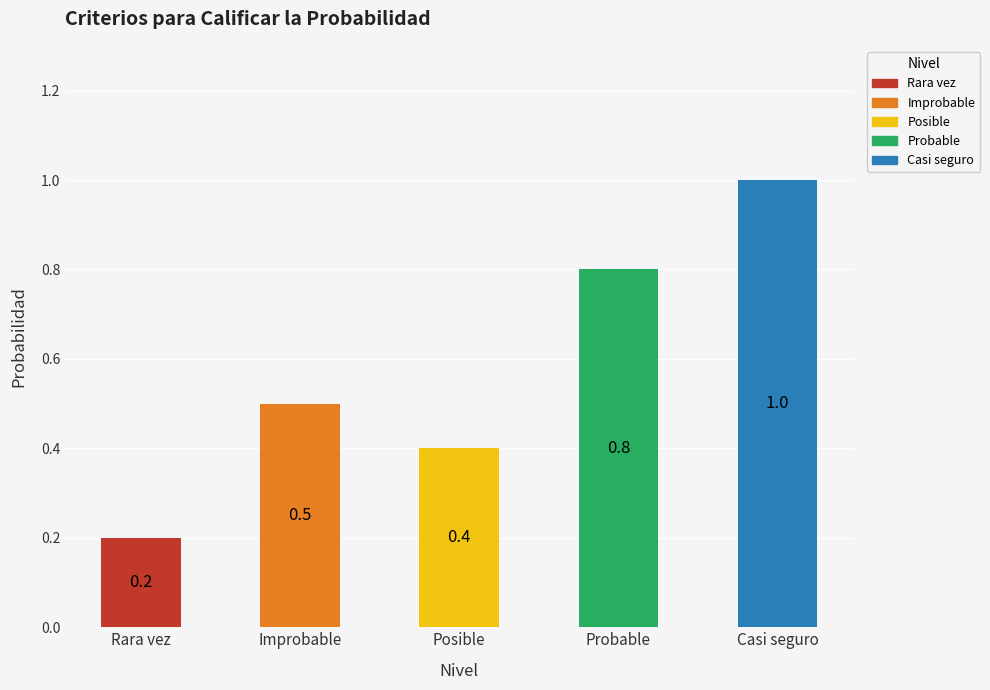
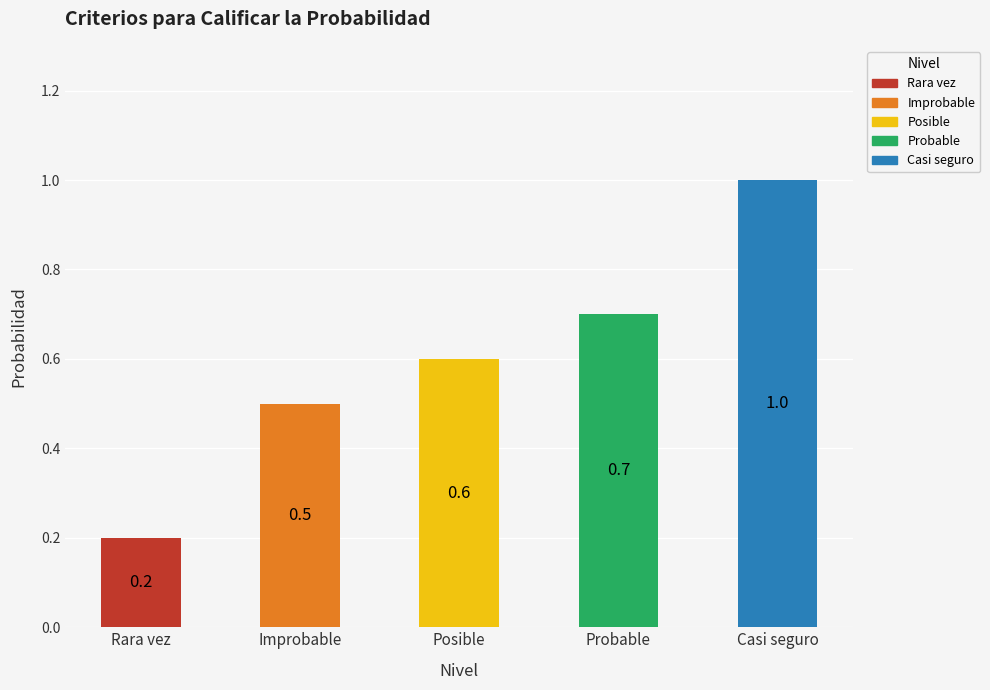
  {
    "Rara vez": 0.2,
    "Improbable": 0.5,
-   "Posible": 0.4,
-   "Probable": 0.8,
+   "Posible": 0.6,
+   "Probable": 0.7,
    "Casi seguro": 1.0
  }
